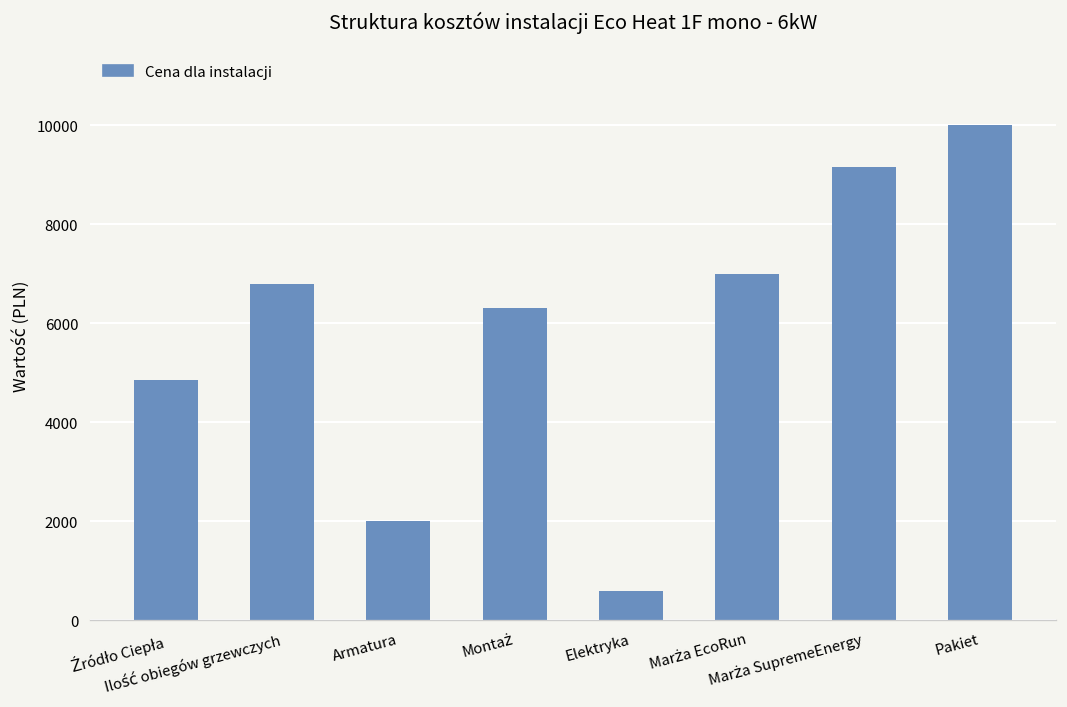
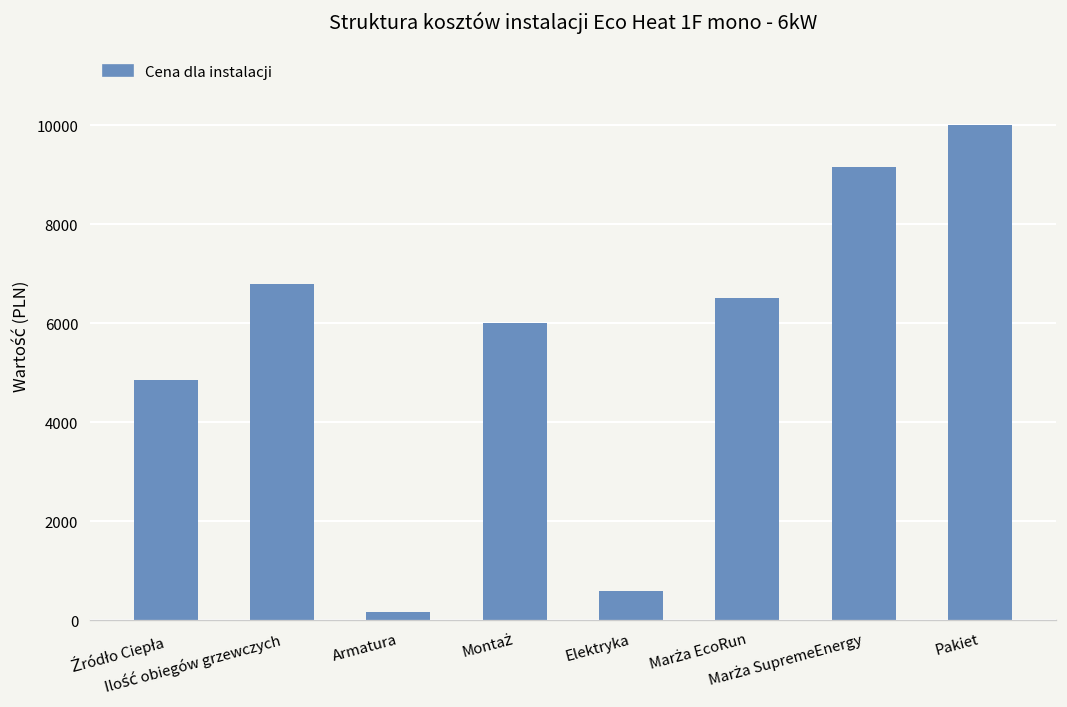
  {
    "Źródło Ciepła": 4900,
    "Ilość obiegów grzewczych": 6800,
-   "Armatura": 2000,
-   "Montaż": 6300,
+   "Armatura": 200,
+   "Montaż": 6000,
    "Elektryka": 600,
-   "Marża EcoRun": 7000,
+   "Marża EcoRun": 6500,
    "Marża SupremeEnergy": 9200,
    "Pakiet": 10000
  }
